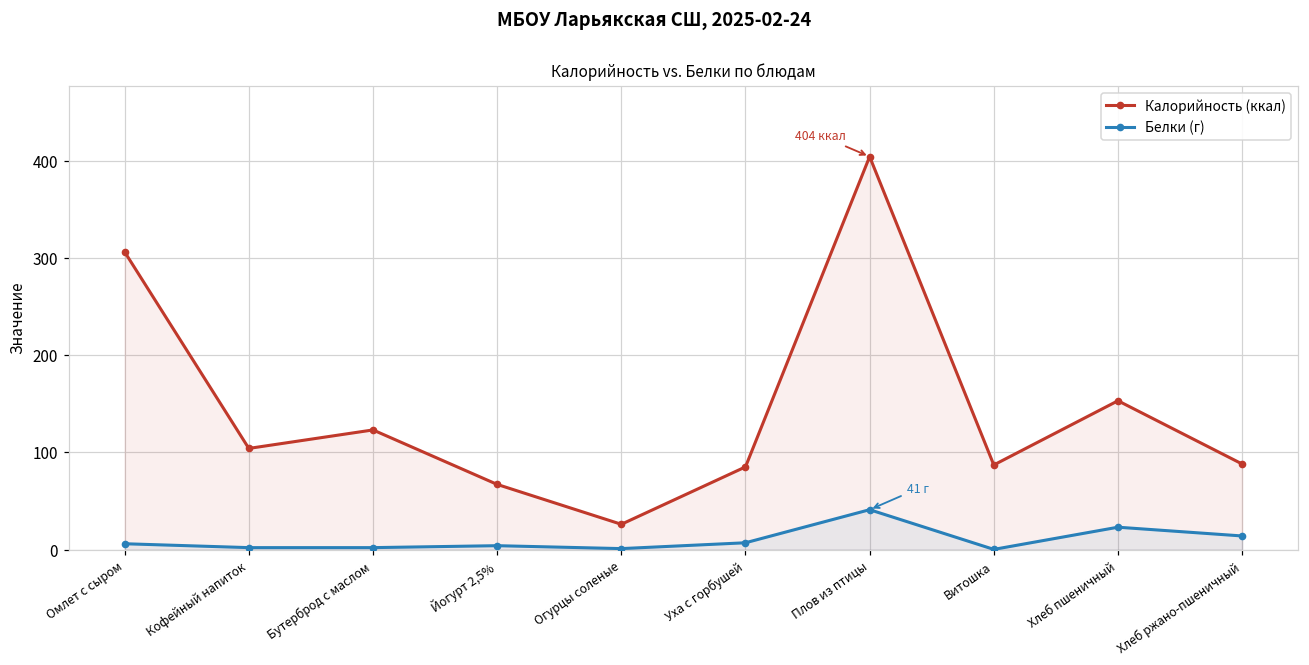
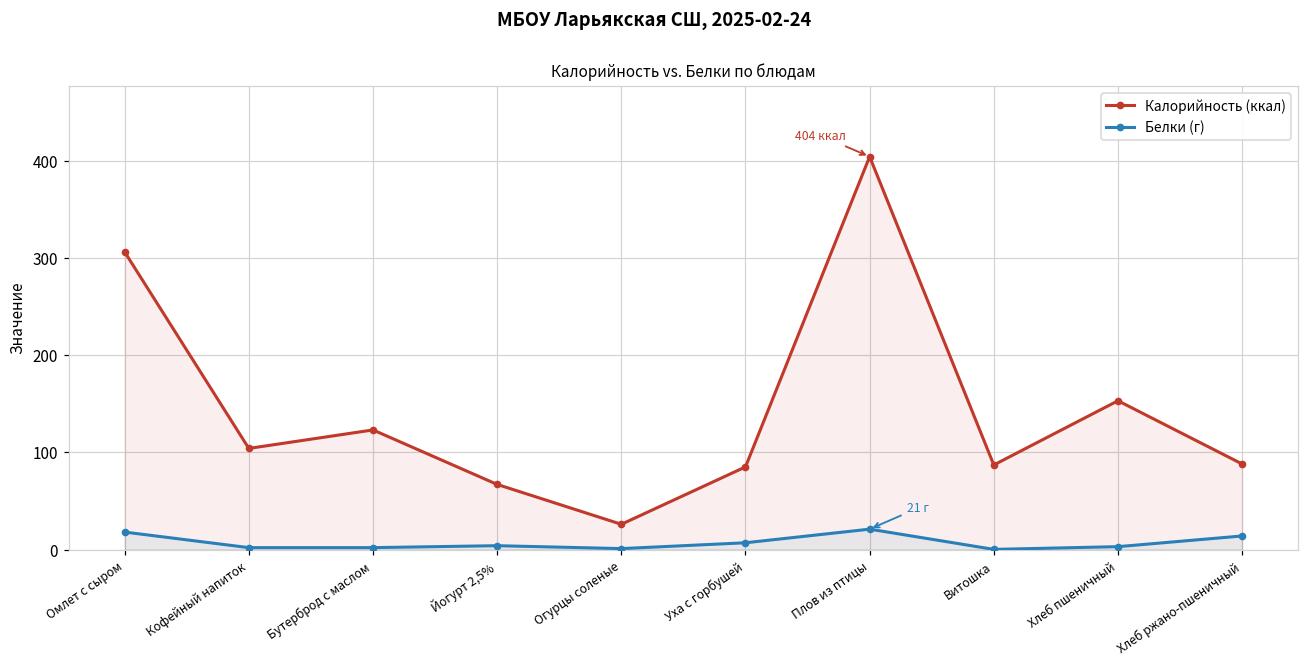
  {
    "Калорийность (ккал)": {
      "Плов из птицы": 404
    },
    "Белки (г)": {
-     "Омлет с сыром": 10,
-     "Плов из птицы": 41,
-     "Хлеб пшеничный": 20
+     "Омлет с сыром": 20,
+     "Плов из птицы": 21,
+     "Хлеб пшеничный": 0
    }
  }
